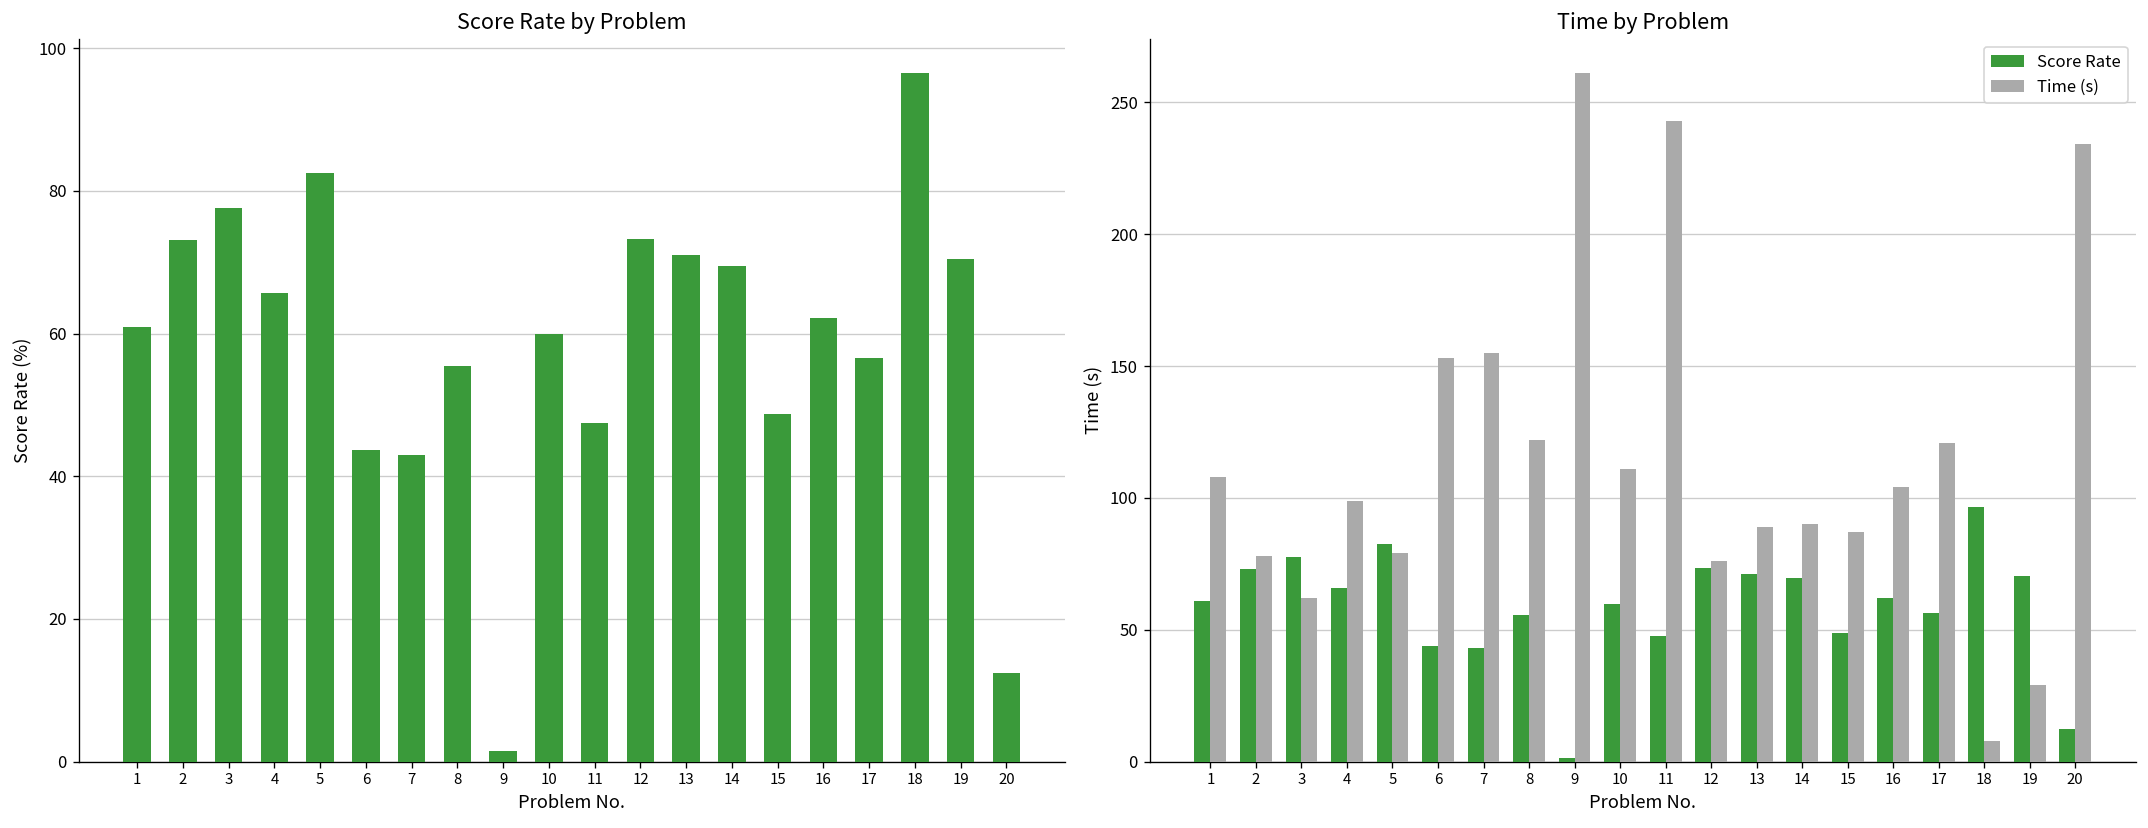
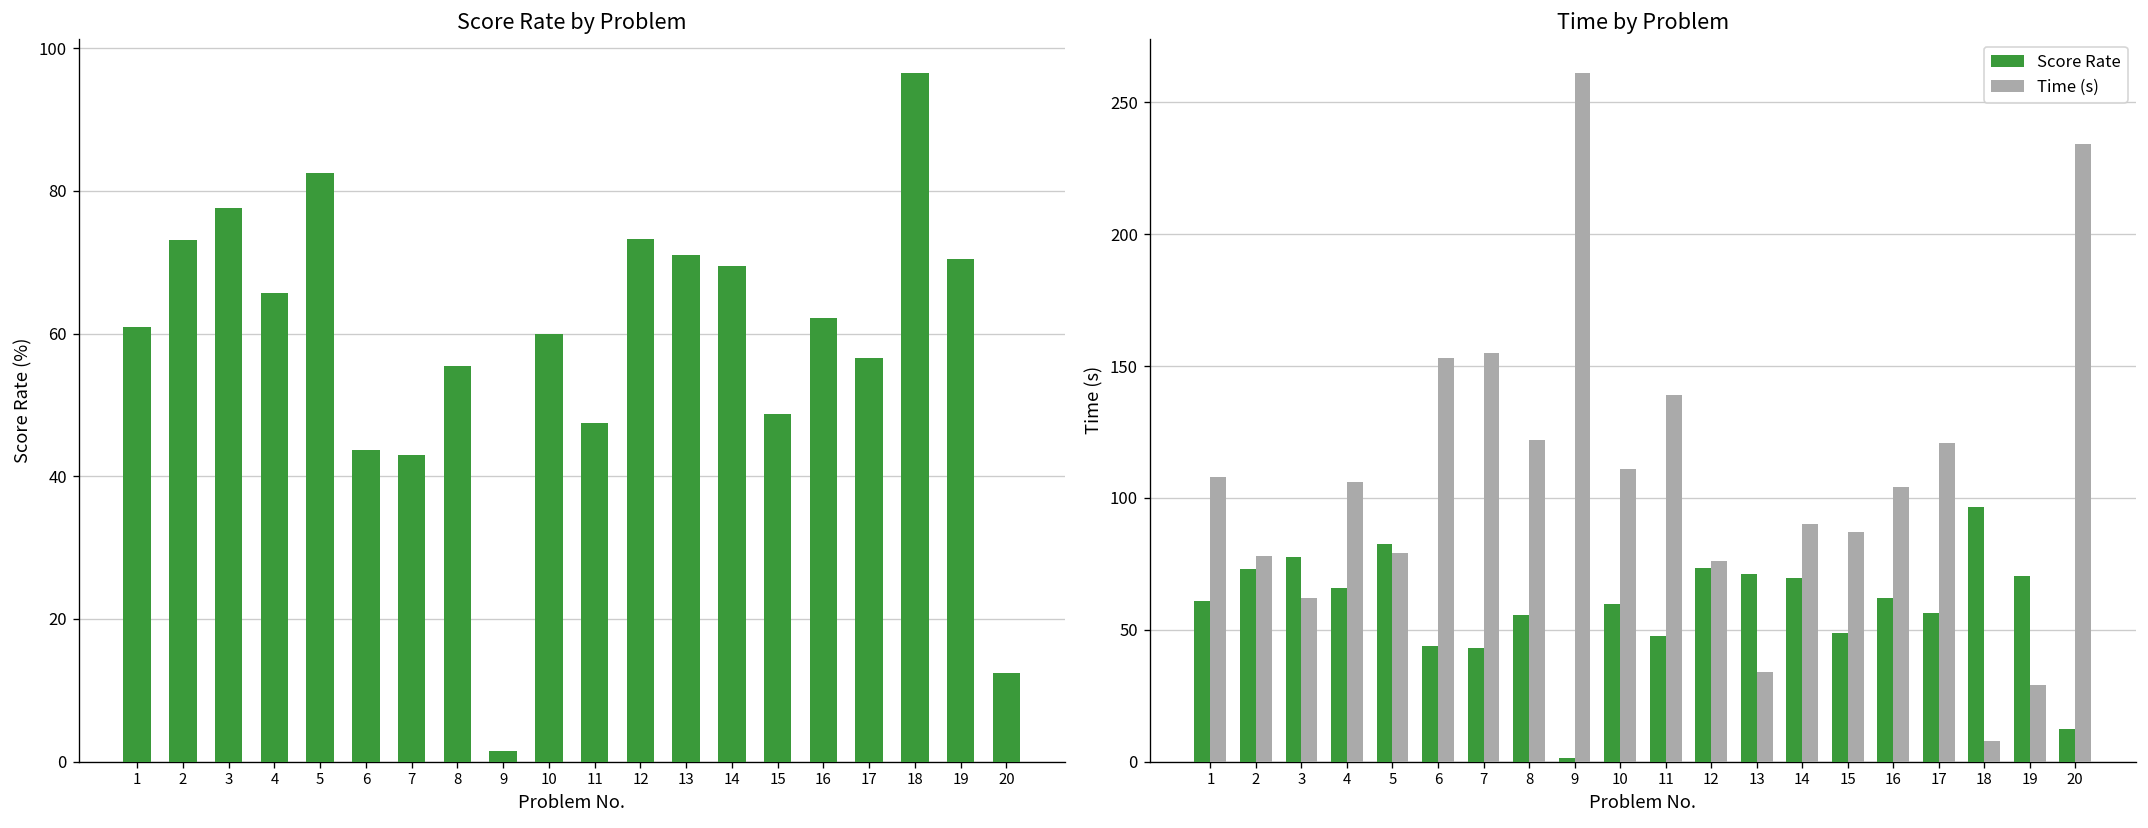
  {
    "Score Rate by Problem": {
      "1": 61,
      "2": 73,
      "3": 78,
      "4": 66,
      "5": 82,
      "6": 44,
      "7": 43,
      "8": 55,
      "9": 1,
      "10": 60,
      "11": 47,
      "12": 73,
      "13": 71,
      "14": 70,
      "15": 49,
      "16": 62,
      "17": 57,
      "18": 97,
      "19": 70,
      "20": 12
    },
    "Time by Problem": {
      "Score Rate": {
        "1": 61,
        "2": 73,
        "3": 78,
        "4": 66,
        "5": 82,
        "6": 44,
        "7": 43,
        "8": 55,
        "9": 1,
        "10": 60,
        "11": 47,
        "12": 73,
        "13": 71,
        "14": 70,
        "15": 49,
        "16": 62,
        "17": 57,
        "18": 97,
        "19": 70,
        "20": 12
      },
      "Time (s)": {
        "1": 108,
        "2": 78,
        "3": 62,
-       "4": 99,
+       "4": 106,
        "5": 79,
        "6": 153,
        "7": 155,
        "8": 122,
        "9": 261,
        "10": 111,
-       "11": 243,
+       "11": 139,
        "12": 76,
-       "13": 89,
+       "13": 34,
        "14": 90,
        "15": 87,
        "16": 104,
        "17": 121,
        "18": 8,
        "19": 29,
        "20": 234
      }
    }
  }
